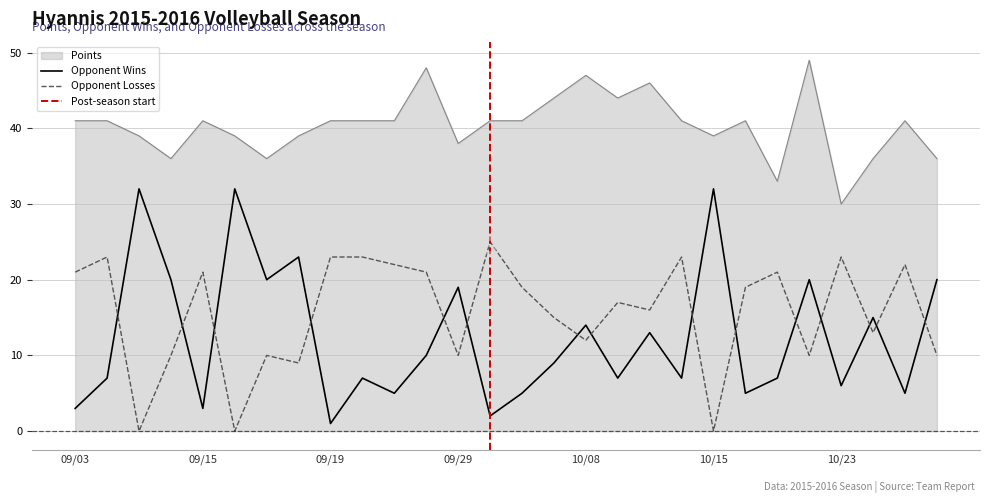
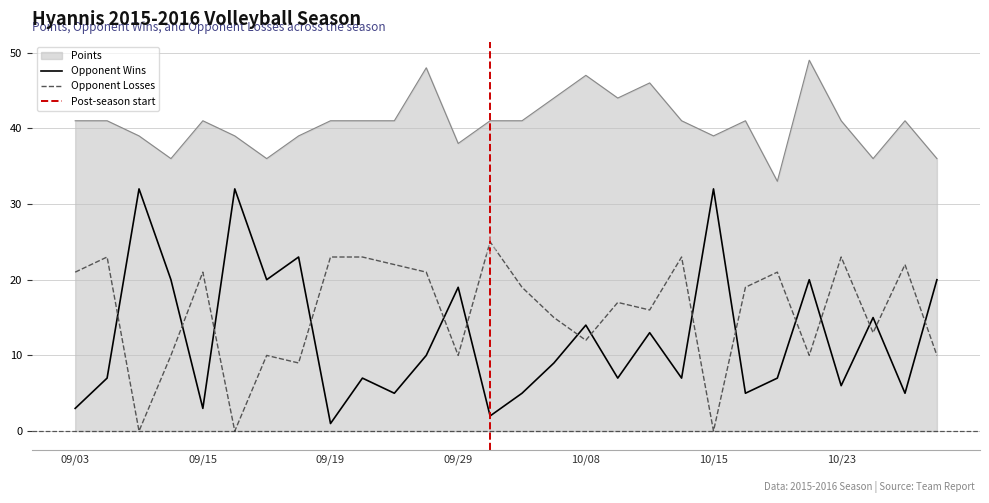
  {
    "Points": {
-     "10/23": 30
+     "10/23": 41
    },
    "Opponent Wins": {
      "10/23": 6
    },
    "Opponent Losses": {
      "10/23": 23
    }
  }
